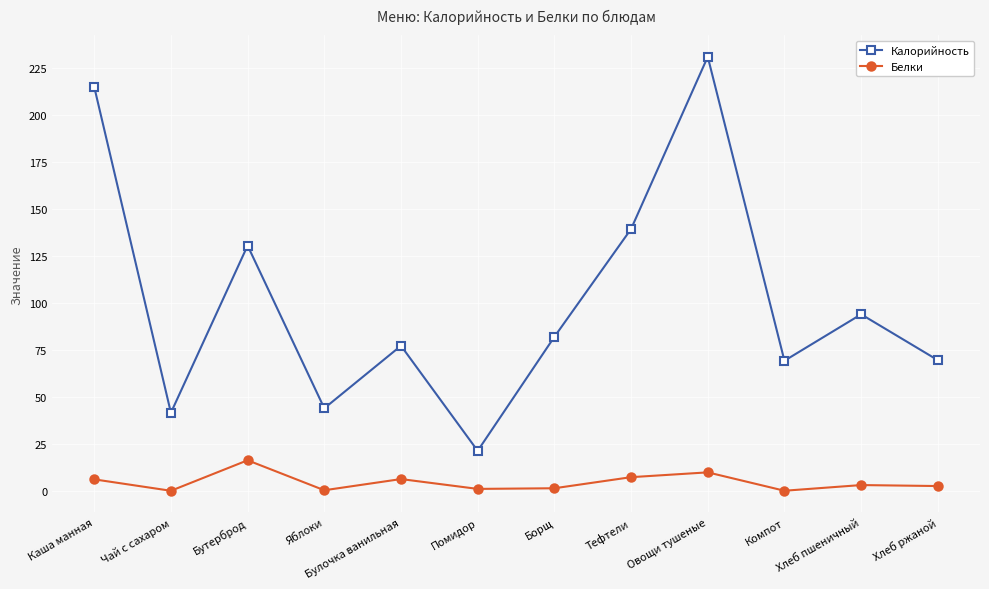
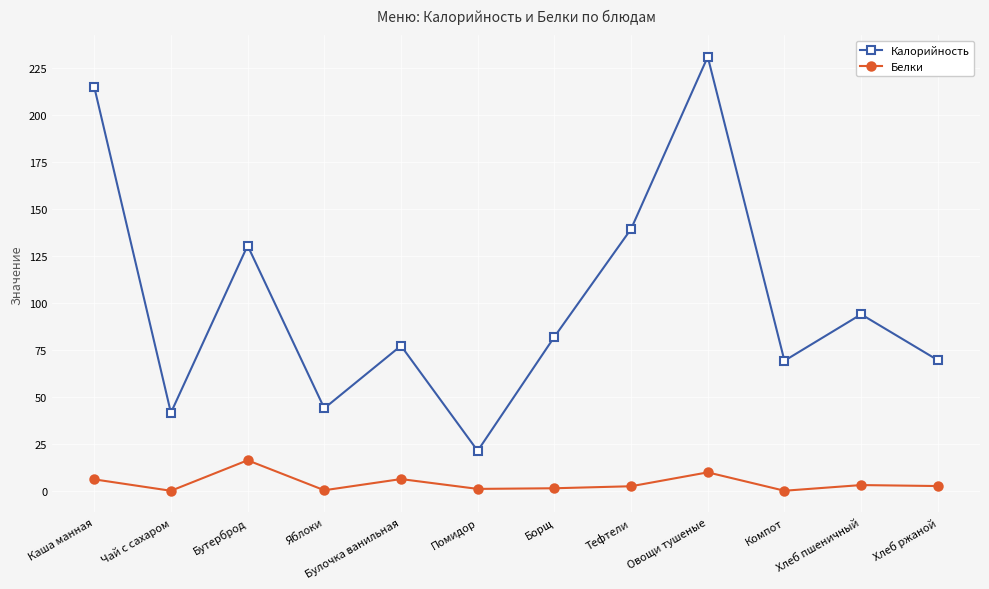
  {
    "Калорийность": {
      "Каша манная": 215,
      "Чай с сахаром": 42,
      "Бутерброд": 131,
      "Яблоки": 44,
      "Булочка ванильная": 77,
      "Помидор": 21,
      "Борщ": 82,
      "Тефтели": 139,
      "Овощи тушеные": 231,
      "Компот": 69,
      "Хлеб пшеничный": 94,
      "Хлеб ржаной": 70
    },
    "Белки": {
      "Каша манная": 6,
      "Чай с сахаром": 0,
      "Бутерброд": 16,
      "Яблоки": 0,
      "Булочка ванильная": 6,
      "Помидор": 1,
      "Борщ": 1,
-     "Тефтели": 7,
+     "Тефтели": 3,
      "Овощи тушеные": 10,
      "Компот": 0,
      "Хлеб пшеничный": 3,
      "Хлеб ржаной": 3
    }
  }
